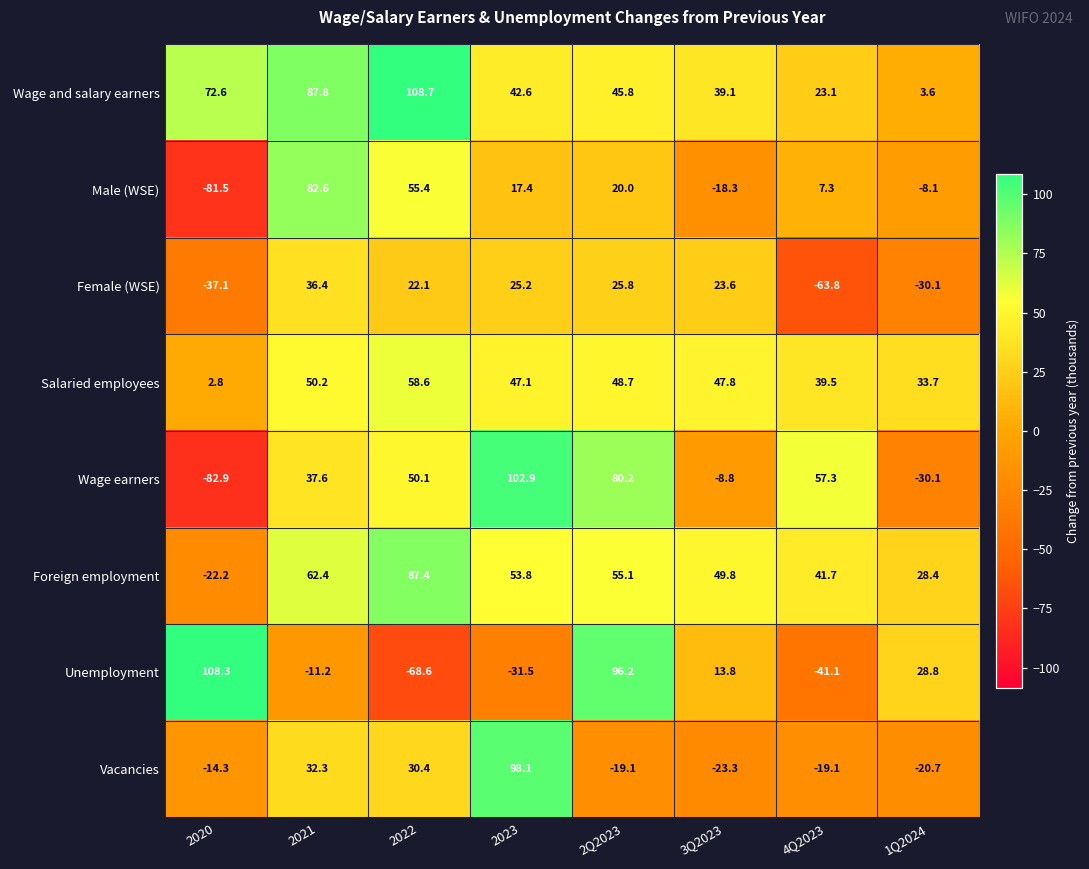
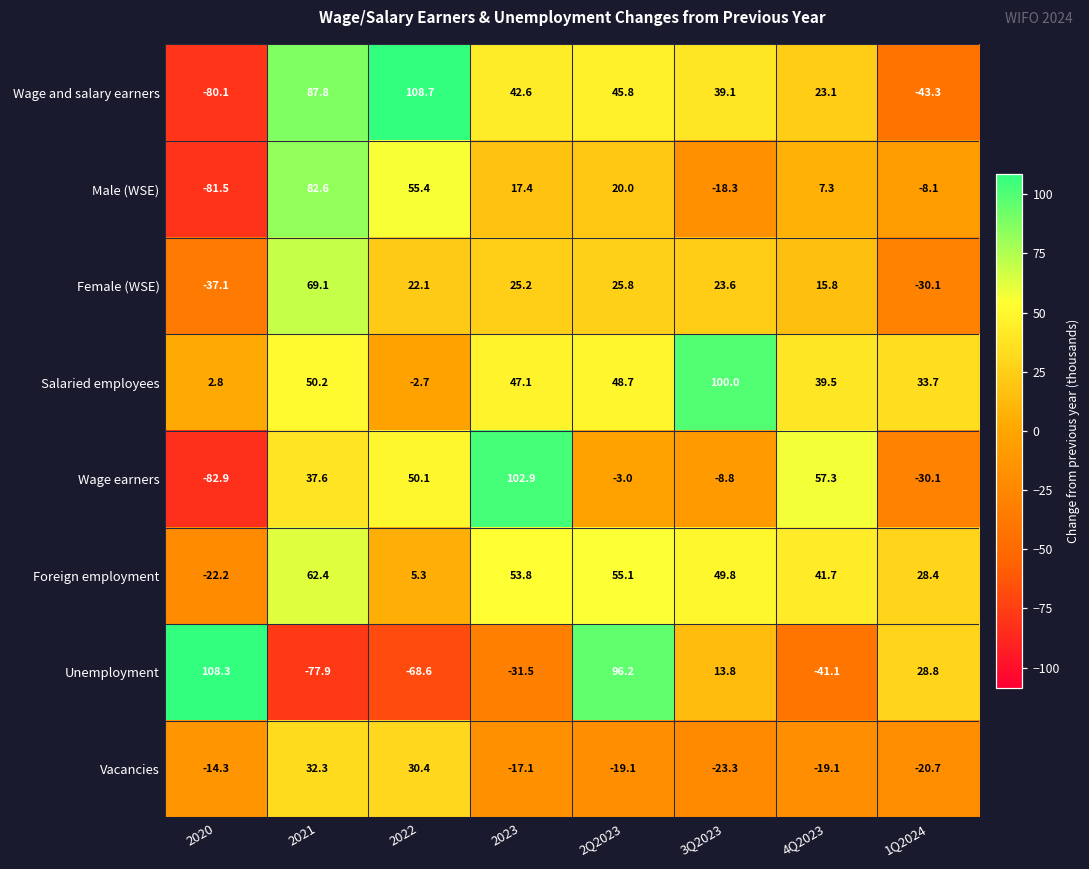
  {
    "Wage and salary earners": {
-     "2020": 72.6,
+     "2020": -80.1,
      "2021": 87.8,
      "2022": 108.7,
      "2023": 42.6,
      "2Q2023": 45.8,
      "3Q2023": 39.1,
      "4Q2023": 23.1,
-     "1Q2024": 3.6
+     "1Q2024": -43.3
    },
    "Male (WSE)": {
      "2020": -81.5,
      "2021": 82.6,
      "2022": 55.4,
      "2023": 17.4,
      "2Q2023": 20.0,
      "3Q2023": -18.3,
      "4Q2023": 7.3,
      "1Q2024": -8.1
    },
    "Female (WSE)": {
      "2020": -37.1,
-     "2021": 36.4,
+     "2021": 69.1,
      "2022": 22.1,
      "2023": 25.2,
      "2Q2023": 25.8,
      "3Q2023": 23.6,
-     "4Q2023": -63.8,
+     "4Q2023": 15.8,
      "1Q2024": -30.1
    },
    "Salaried employees": {
      "2020": 2.8,
      "2021": 50.2,
-     "2022": 58.6,
+     "2022": -2.7,
      "2023": 47.1,
      "2Q2023": 48.7,
-     "3Q2023": 47.8,
+     "3Q2023": 100.0,
      "4Q2023": 39.5,
      "1Q2024": 33.7
    },
    "Wage earners": {
      "2020": -82.9,
      "2021": 37.6,
      "2022": 50.1,
      "2023": 102.9,
-     "2Q2023": 80.2,
+     "2Q2023": -3.0,
      "3Q2023": -8.8,
      "4Q2023": 57.3,
      "1Q2024": -30.1
    },
    "Foreign employment": {
      "2020": -22.2,
      "2021": 62.4,
-     "2022": 87.4,
+     "2022": 5.3,
      "2023": 53.8,
      "2Q2023": 55.1,
      "3Q2023": 49.8,
      "4Q2023": 41.7,
      "1Q2024": 28.4
    },
    "Unemployment": {
      "2020": 108.3,
-     "2021": -11.2,
+     "2021": -77.9,
      "2022": -68.6,
      "2023": -31.5,
      "2Q2023": 96.2,
      "3Q2023": 13.8,
      "4Q2023": -41.1,
      "1Q2024": 28.8
    },
    "Vacancies": {
      "2020": -14.3,
      "2021": 32.3,
      "2022": 30.4,
-     "2023": 98.1,
+     "2023": -17.1,
      "2Q2023": -19.1,
      "3Q2023": -23.3,
      "4Q2023": -19.1,
      "1Q2024": -20.7
    }
  }
